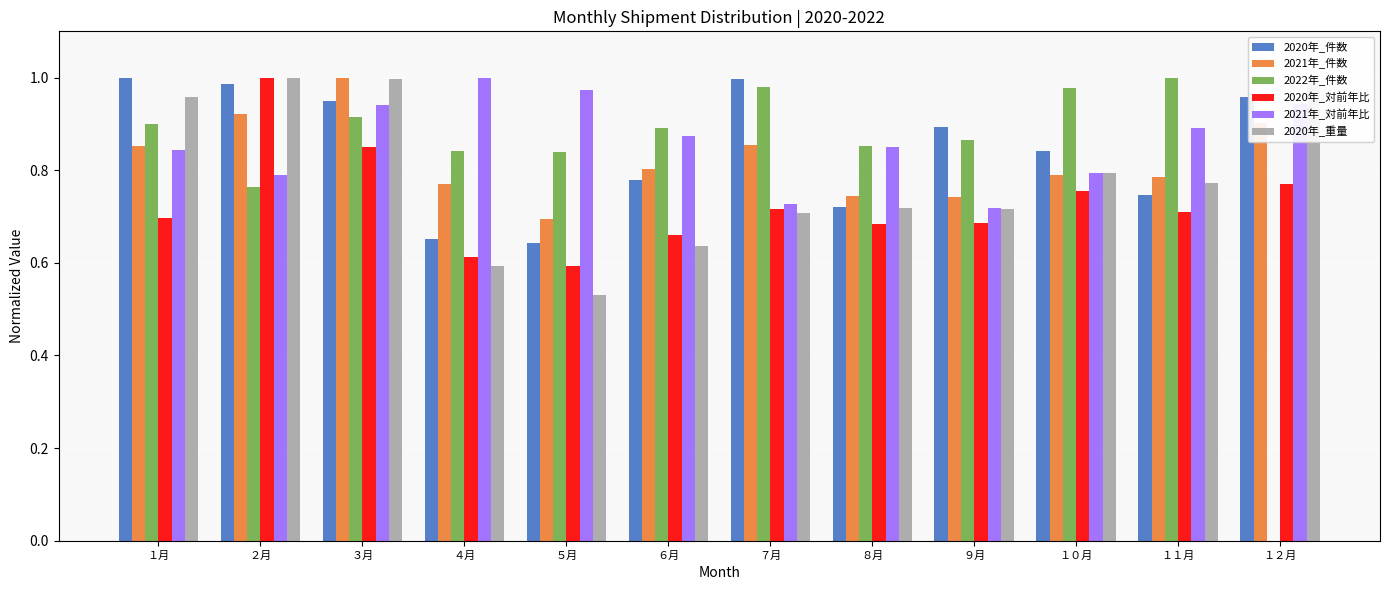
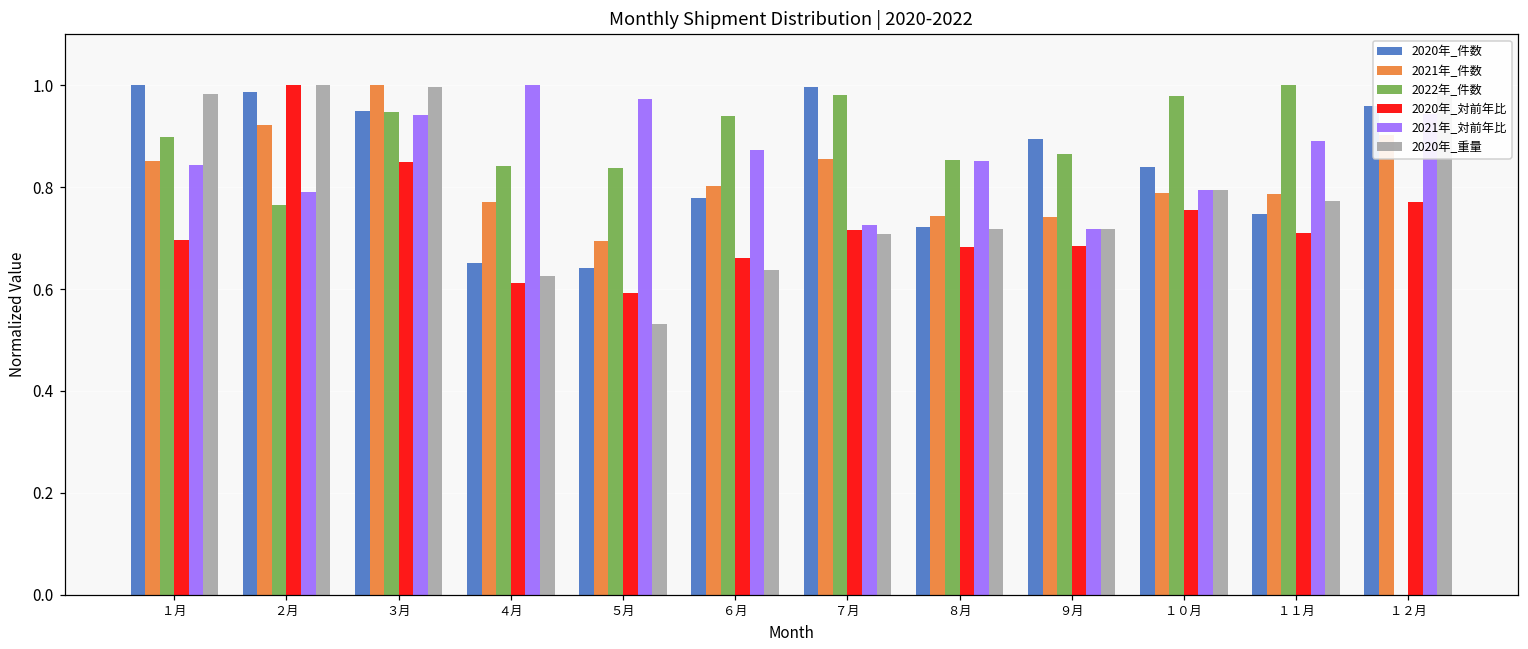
  {
    "2020年_件数": {
      "１月": 1.00,
      "２月": 0.99,
      "３月": 0.95,
      "４月": 0.65,
      "５月": 0.64,
      "６月": 0.78,
      "７月": 1.00,
      "８月": 0.72,
      "９月": 0.89,
      "１０月": 0.84,
      "１１月": 0.75,
      "１２月": 0.96
    },
    "2021年_件数": {
      "１月": 0.85,
      "２月": 0.92,
      "３月": 1.00,
      "４月": 0.77,
      "５月": 0.69,
      "６月": 0.80,
      "７月": 0.85,
      "８月": 0.74,
      "９月": 0.74,
      "１０月": 0.79,
      "１１月": 0.79
    },
    "2022年_件数": {
      "１月": 0.90,
      "２月": 0.76,
-     "３月": 0.92,
+     "３月": 0.95,
      "４月": 0.84,
      "５月": 0.84,
-     "６月": 0.89,
+     "６月": 0.94,
      "７月": 0.98,
      "８月": 0.85,
      "９月": 0.87,
      "１０月": 0.98,
      "１１月": 1.00,
      "１２月": 0.00
    },
    "2020年_対前年比": {
      "１月": 0.70,
      "２月": 1.00,
      "３月": 0.85,
      "４月": 0.61,
      "５月": 0.59,
      "６月": 0.66,
      "７月": 0.72,
      "８月": 0.68,
      "９月": 0.69,
      "１０月": 0.76,
      "１１月": 0.71,
      "１２月": 0.77
    },
    "2021年_対前年比": {
      "１月": 0.84,
      "２月": 0.79,
      "３月": 0.94,
      "４月": 1.00,
      "５月": 0.97,
      "６月": 0.87,
      "７月": 0.73,
      "８月": 0.85,
      "９月": 0.72,
      "１０月": 0.80,
      "１１月": 0.89
    },
    "2020年_重量": {
-     "１月": 0.96,
+     "１月": 0.98,
      "２月": 1.00,
      "３月": 1.00,
-     "４月": 0.59,
+     "４月": 0.63,
      "５月": 0.53,
      "６月": 0.64,
      "７月": 0.71,
      "８月": 0.72,
      "９月": 0.72,
      "１０月": 0.79,
      "１１月": 0.77
    }
  }
